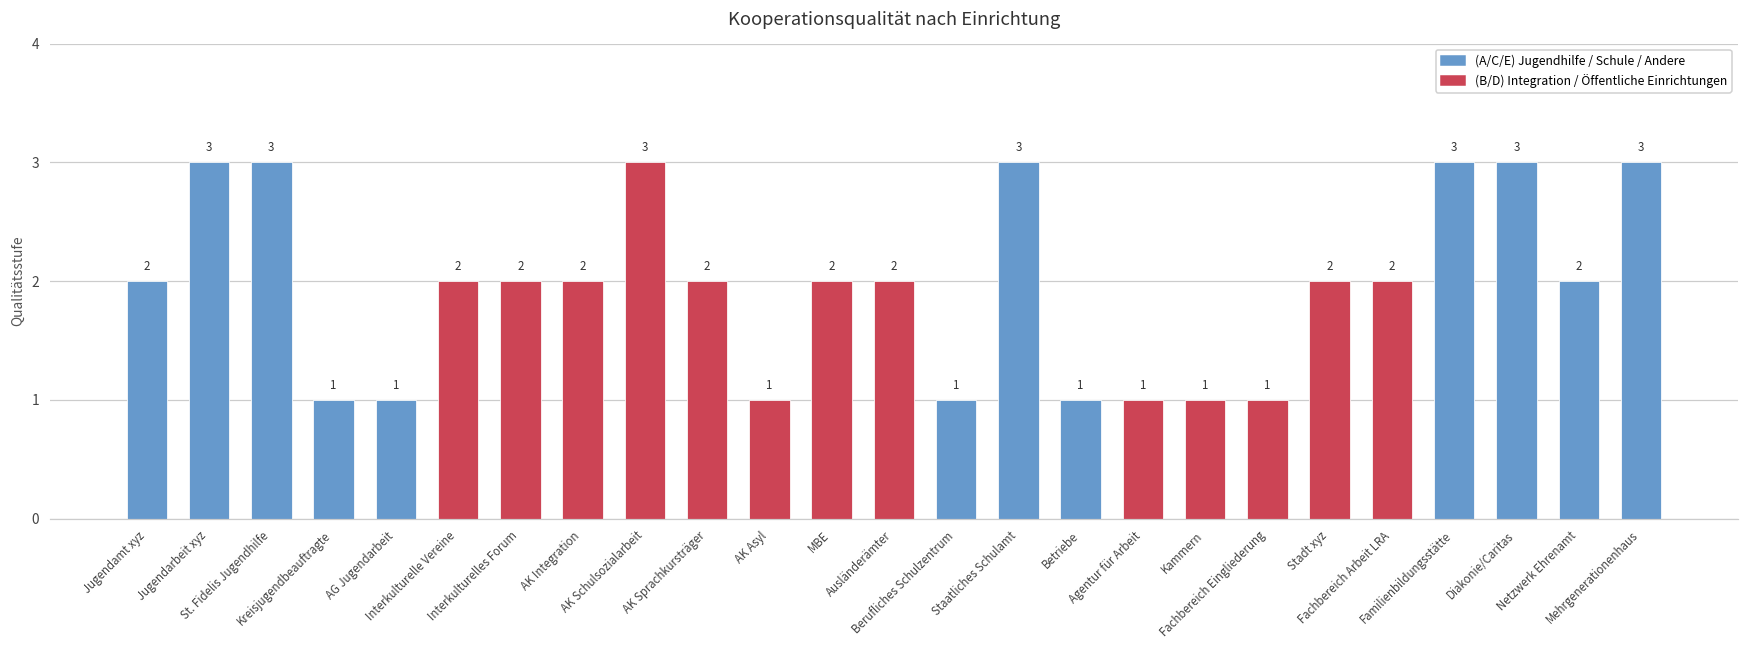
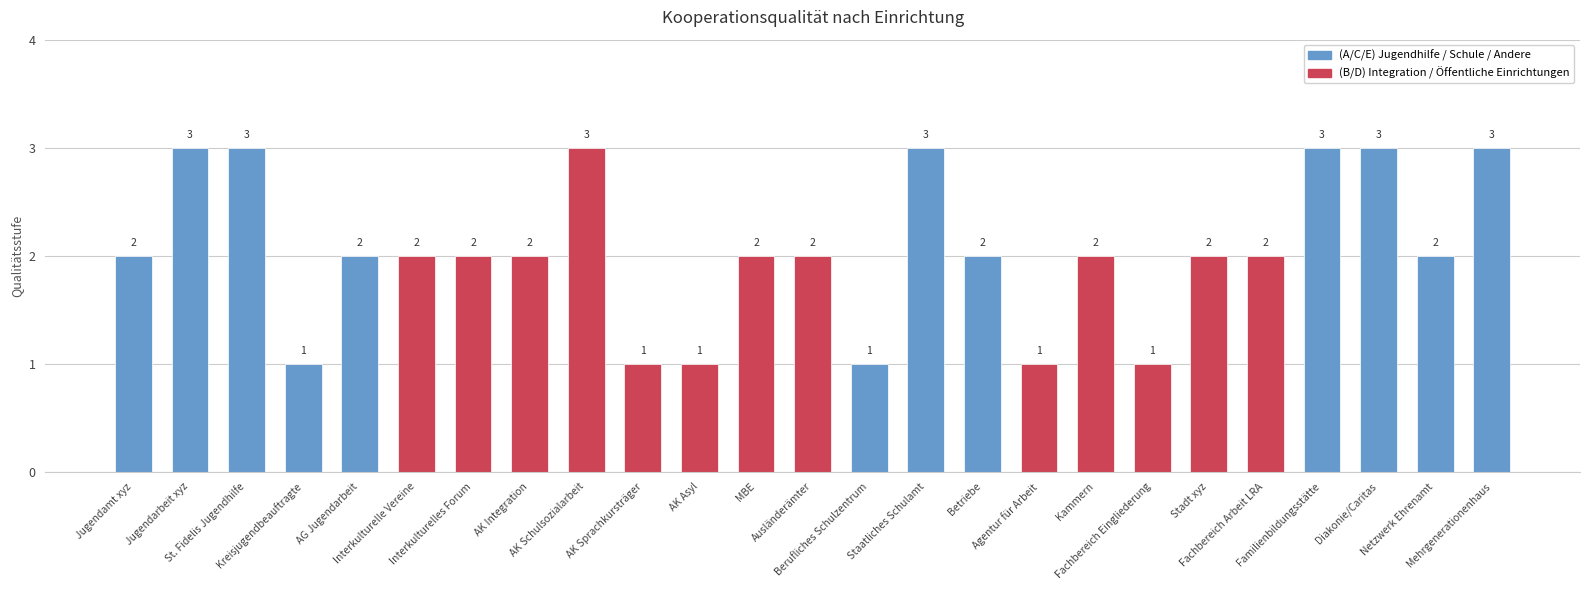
  {
    "Jugendamt xyz": 2,
    "Jugendarbeit xyz": 3,
    "St. Fidelis Jugendhilfe": 3,
    "Kreisjugendbeauftragte": 1,
-   "AG Jugendarbeit": 1,
+   "AG Jugendarbeit": 2,
    "Interkulturelle Vereine": 2,
    "Interkulturelles Forum": 2,
    "AK Integration": 2,
    "AK Schulsozialarbeit": 3,
-   "AK Sprachkursträger": 2,
+   "AK Sprachkursträger": 1,
    "AK Asyl": 1,
    "MBE": 2,
    "Ausländerämter": 2,
    "Berufliches Schulzentrum": 1,
    "Staatliches Schulamt": 3,
-   "Betriebe": 1,
+   "Betriebe": 2,
    "Agentur für Arbeit": 1,
-   "Kammern": 1,
+   "Kammern": 2,
    "Fachbereich Eingliederung": 1,
    "Stadt xyz": 2,
    "Fachbereich Arbeit LRA": 2,
    "Familienbildungsstätte": 3,
    "Diakonie/Caritas": 3,
    "Netzwerk Ehrenamt": 2,
    "Mehrgenerationenhaus": 3
  }
